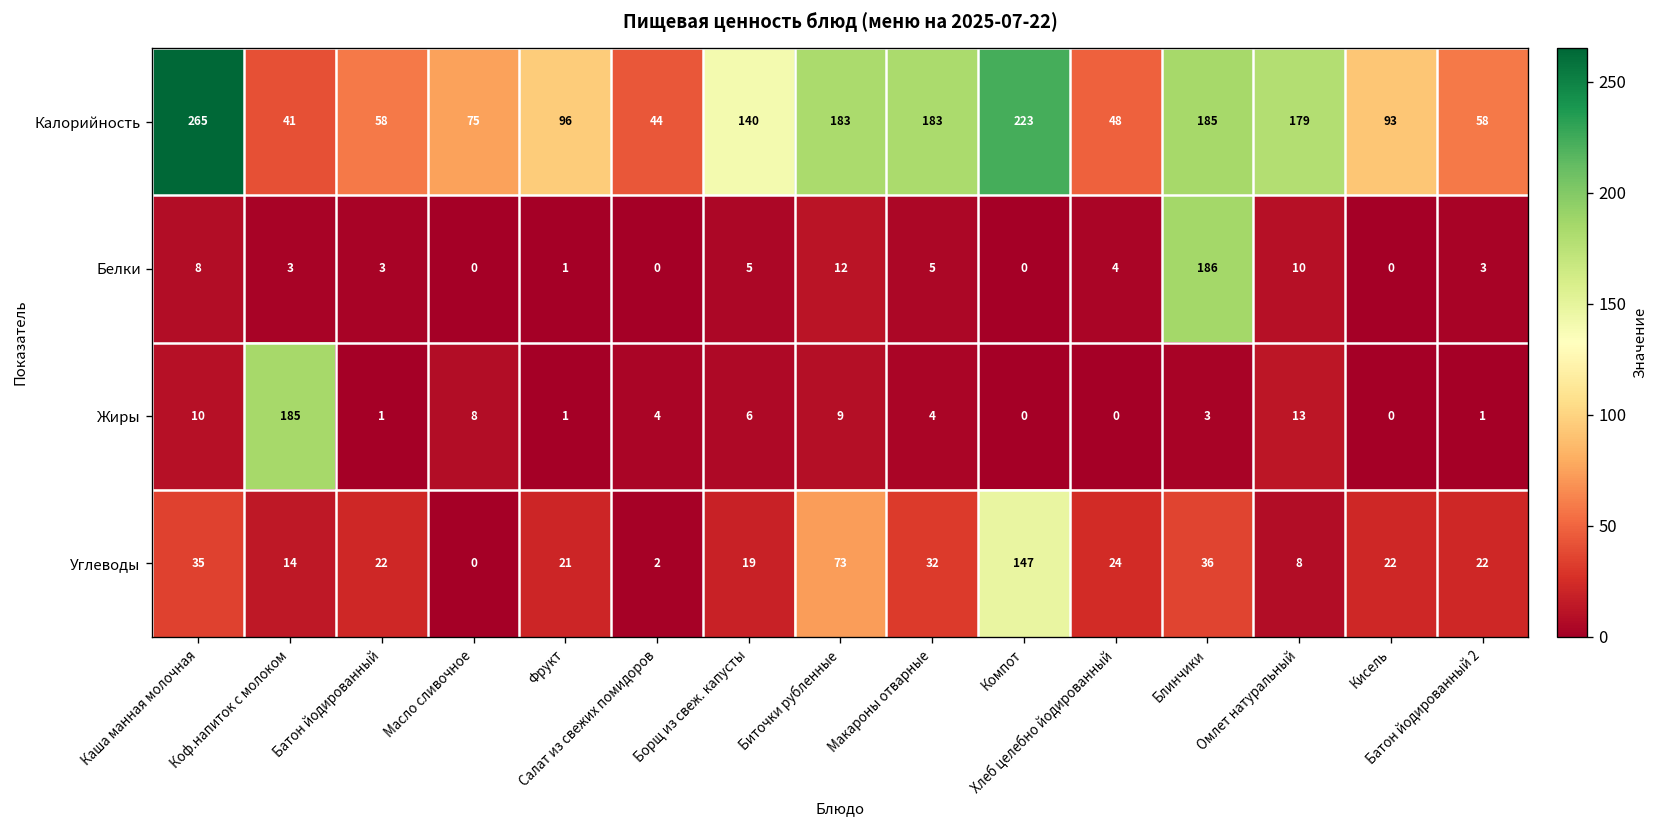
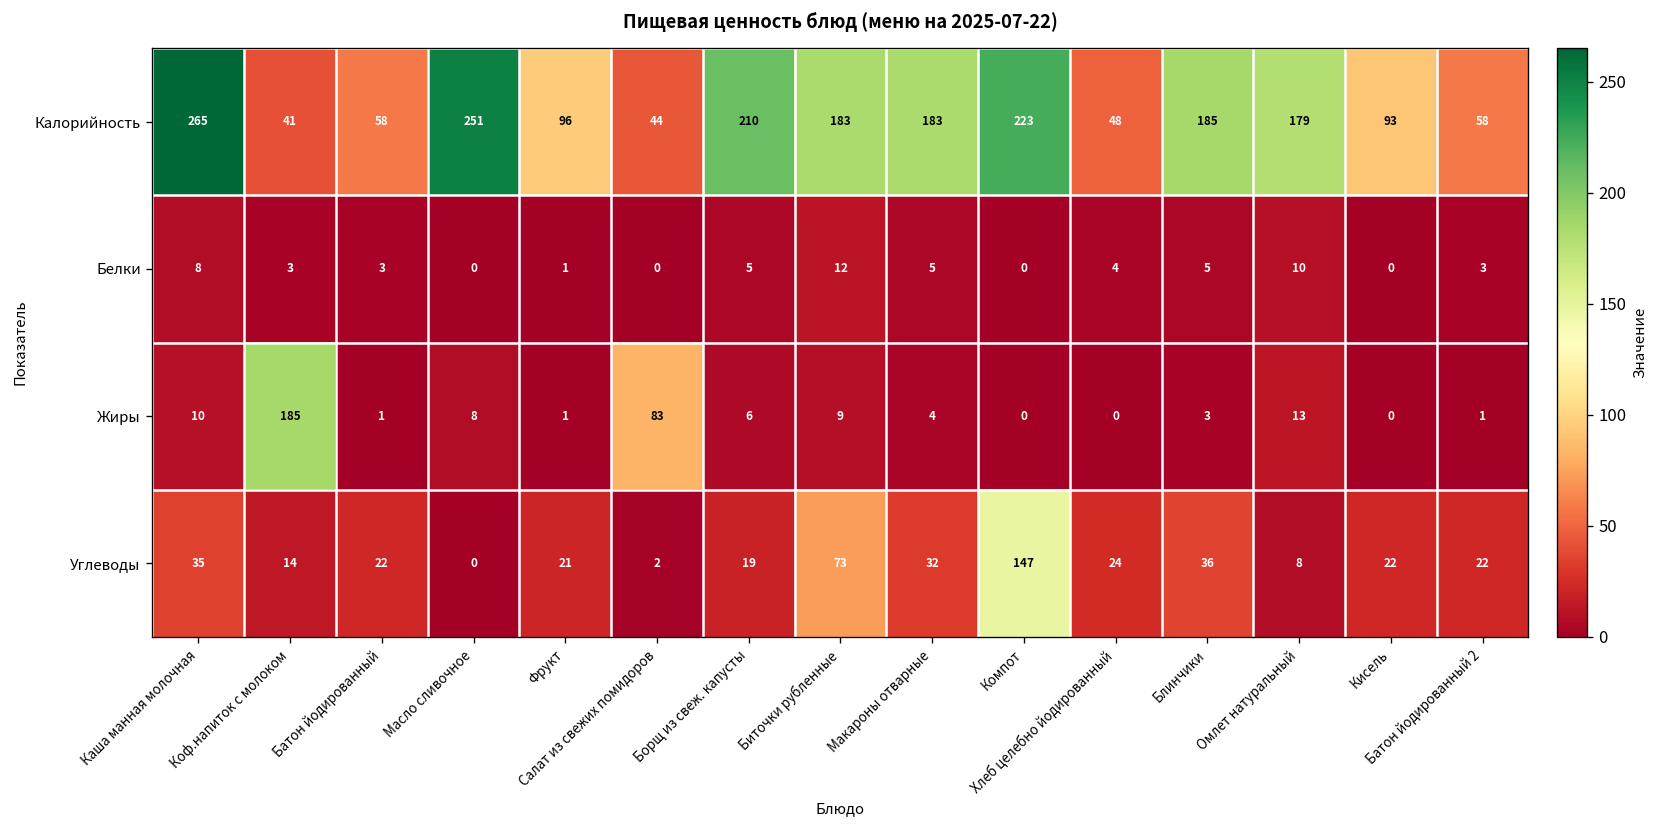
  {
    "Калорийность": {
      "Каша манная молочная": 265,
      "Коф.напиток с молоком": 41,
      "Батон йодированный": 58,
-     "Масло сливочное": 75,
+     "Масло сливочное": 251,
      "Фрукт": 96,
      "Салат из свежих помидоров": 44,
-     "Борщ из свеж. капусты": 140,
+     "Борщ из свеж. капусты": 210,
      "Биточки рубленные": 183,
      "Макароны отварные": 183,
      "Компот": 223,
      "Хлеб целебно йодированный": 48,
      "Блинчики": 185,
      "Омлет натуральный": 179,
      "Кисель": 93,
      "Батон йодированный 2": 58
    },
    "Белки": {
      "Каша манная молочная": 8,
      "Коф.напиток с молоком": 3,
      "Батон йодированный": 3,
      "Масло сливочное": 0,
      "Фрукт": 1,
      "Салат из свежих помидоров": 0,
      "Борщ из свеж. капусты": 5,
      "Биточки рубленные": 12,
      "Макароны отварные": 5,
      "Компот": 0,
      "Хлеб целебно йодированный": 4,
-     "Блинчики": 186,
+     "Блинчики": 5,
      "Омлет натуральный": 10,
      "Кисель": 0,
      "Батон йодированный 2": 3
    },
    "Жиры": {
      "Каша манная молочная": 10,
      "Коф.напиток с молоком": 185,
      "Батон йодированный": 1,
      "Масло сливочное": 8,
      "Фрукт": 1,
-     "Салат из свежих помидоров": 4,
+     "Салат из свежих помидоров": 83,
      "Борщ из свеж. капусты": 6,
      "Биточки рубленные": 9,
      "Макароны отварные": 4,
      "Компот": 0,
      "Хлеб целебно йодированный": 0,
      "Блинчики": 3,
      "Омлет натуральный": 13,
      "Кисель": 0,
      "Батон йодированный 2": 1
    },
    "Углеводы": {
      "Каша манная молочная": 35,
      "Коф.напиток с молоком": 14,
      "Батон йодированный": 22,
      "Масло сливочное": 0,
      "Фрукт": 21,
      "Салат из свежих помидоров": 2,
      "Борщ из свеж. капусты": 19,
      "Биточки рубленные": 73,
      "Макароны отварные": 32,
      "Компот": 147,
      "Хлеб целебно йодированный": 24,
      "Блинчики": 36,
      "Омлет натуральный": 8,
      "Кисель": 22,
      "Батон йодированный 2": 22
    }
  }
